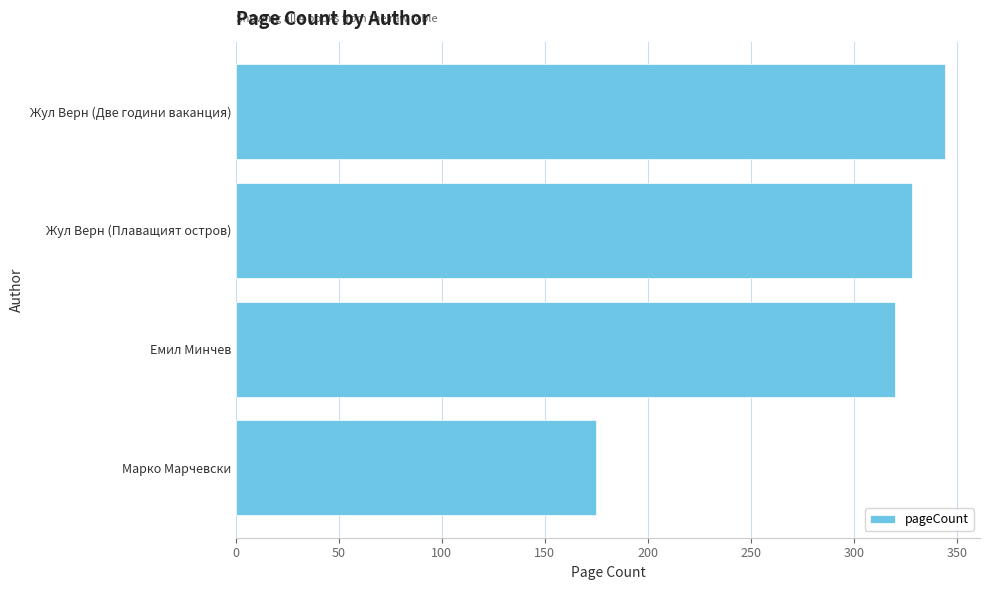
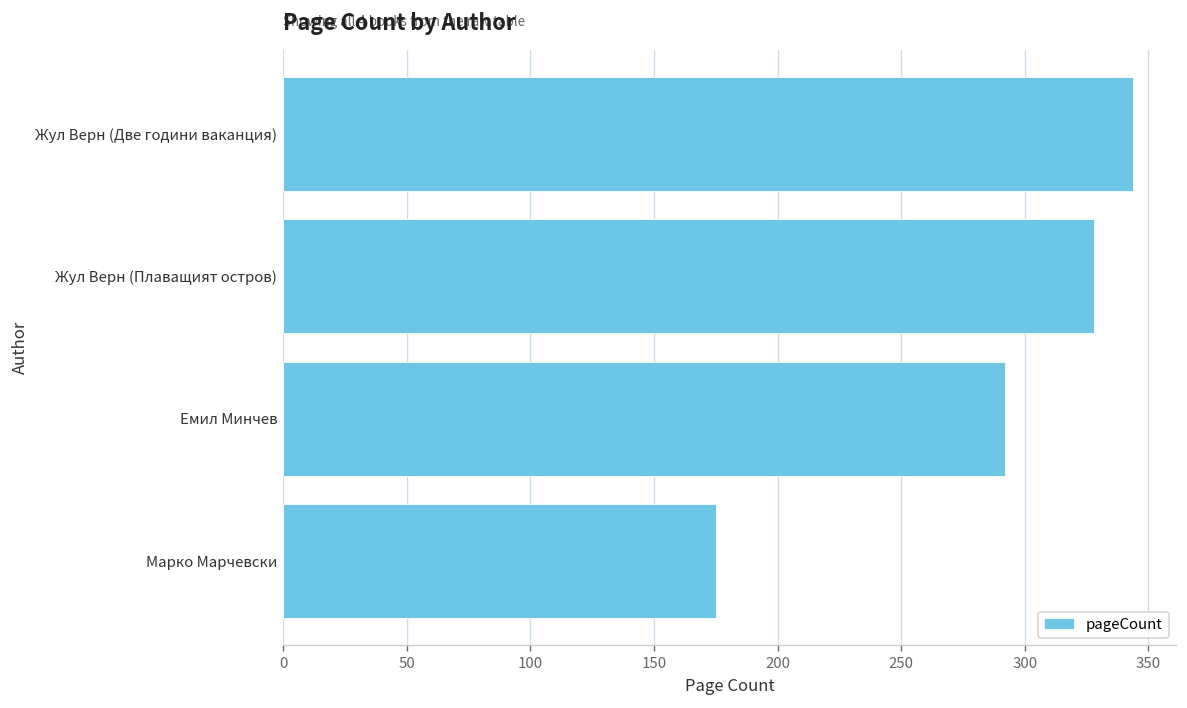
  {
    "Жул Верн (Две години ваканция)": 344,
    "Жул Верн (Плаващият остров)": 328,
-   "Емил Минчев": 320,
+   "Емил Минчев": 292,
    "Марко Марчевски": 175
  }
